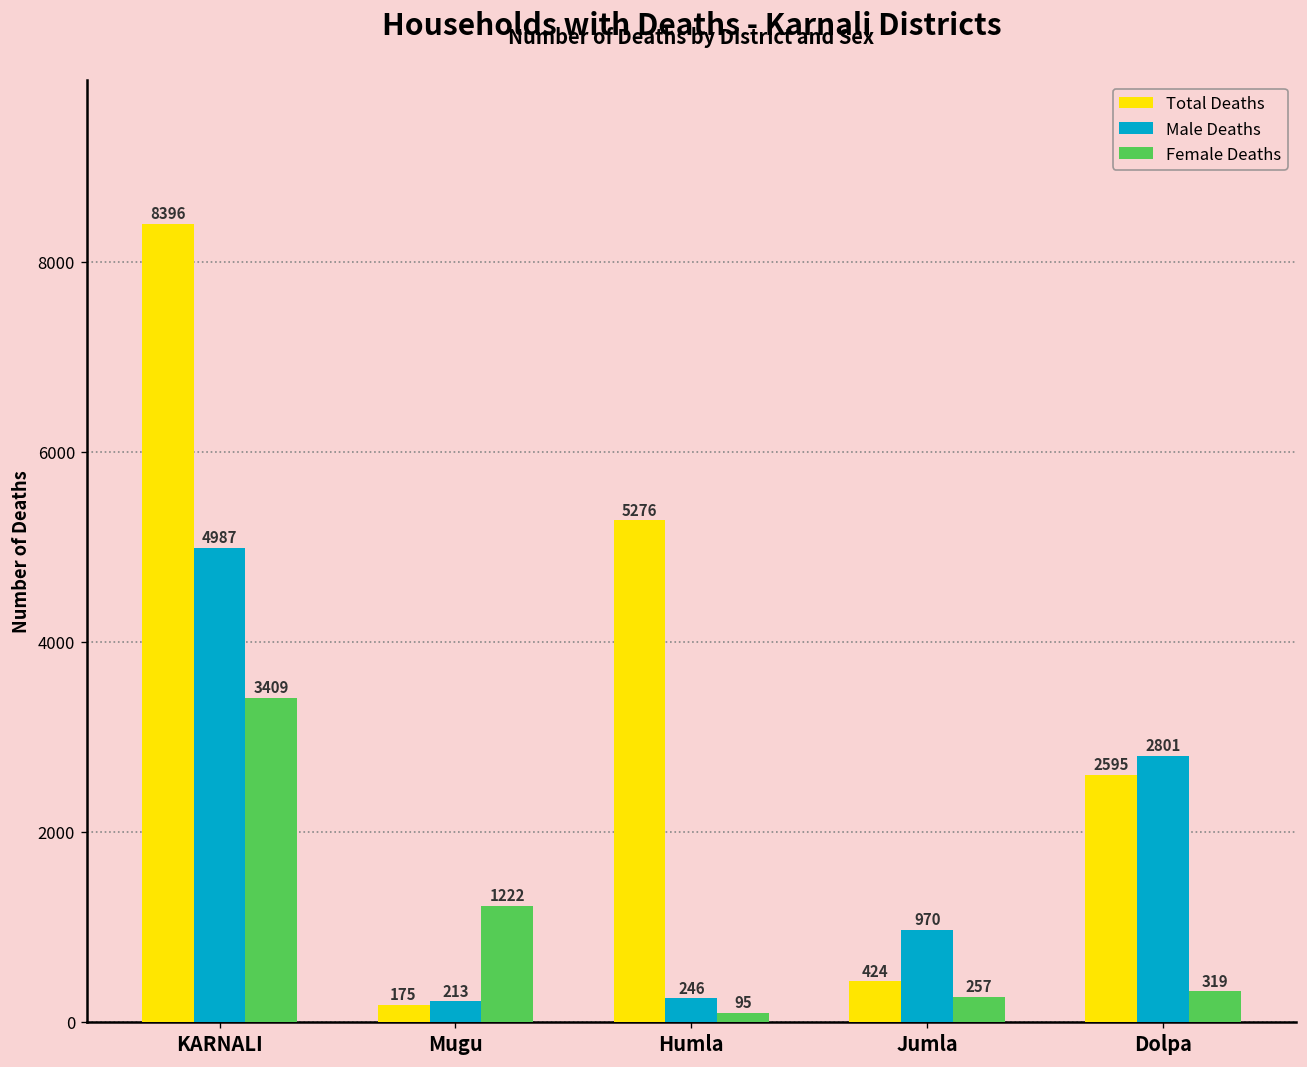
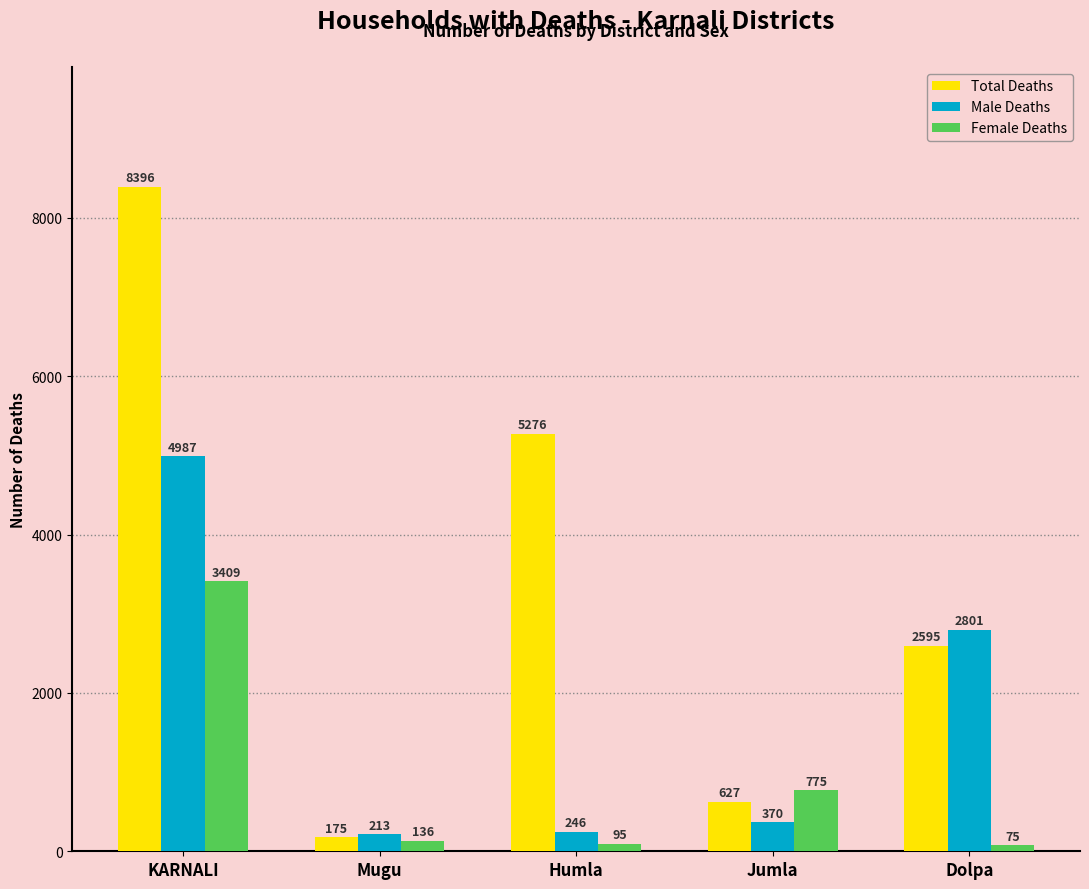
  {
    "Total Deaths": {
      "KARNALI": 8396,
      "Mugu": 175,
      "Humla": 5276,
-     "Jumla": 424,
+     "Jumla": 627,
      "Dolpa": 2595
    },
    "Male Deaths": {
      "KARNALI": 4987,
      "Mugu": 213,
      "Humla": 246,
-     "Jumla": 970,
+     "Jumla": 370,
      "Dolpa": 2801
    },
    "Female Deaths": {
      "KARNALI": 3409,
-     "Mugu": 1222,
+     "Mugu": 136,
      "Humla": 95,
-     "Jumla": 257,
-     "Dolpa": 319
+     "Jumla": 775,
+     "Dolpa": 75
    }
  }
